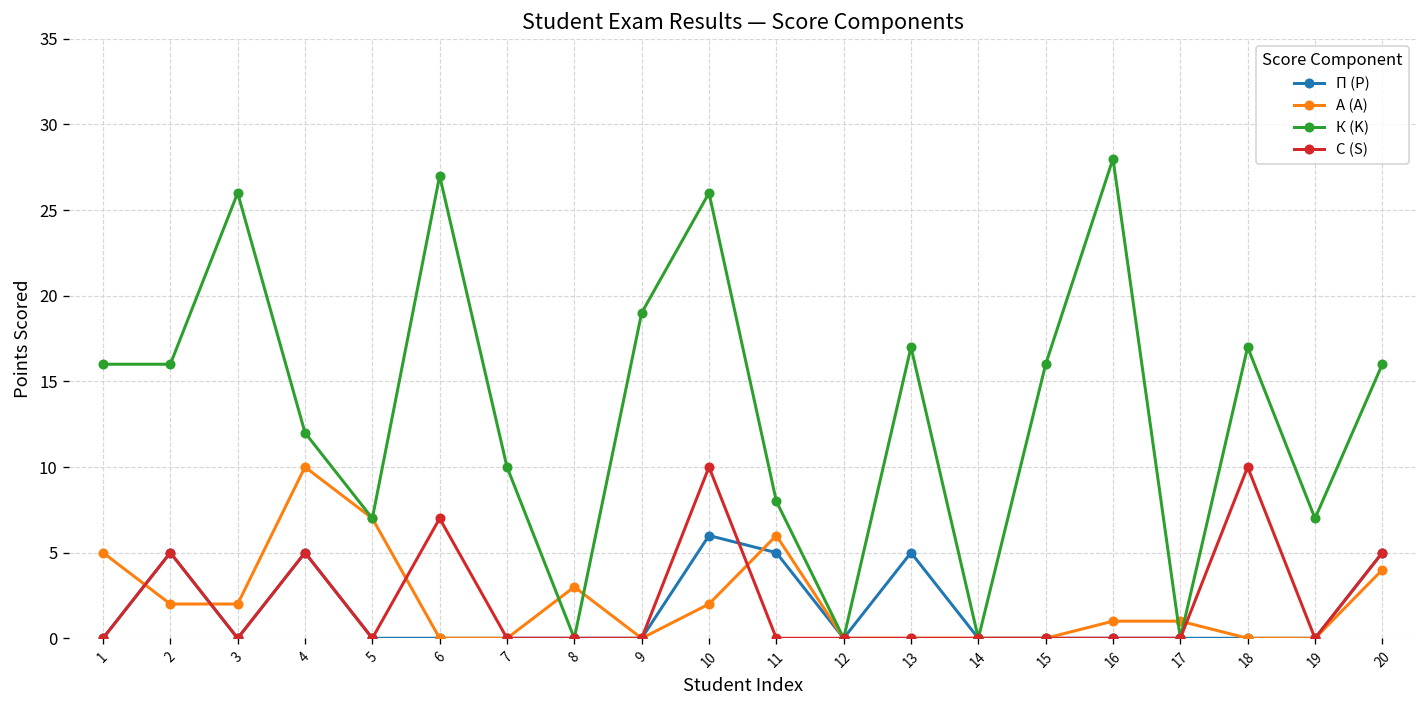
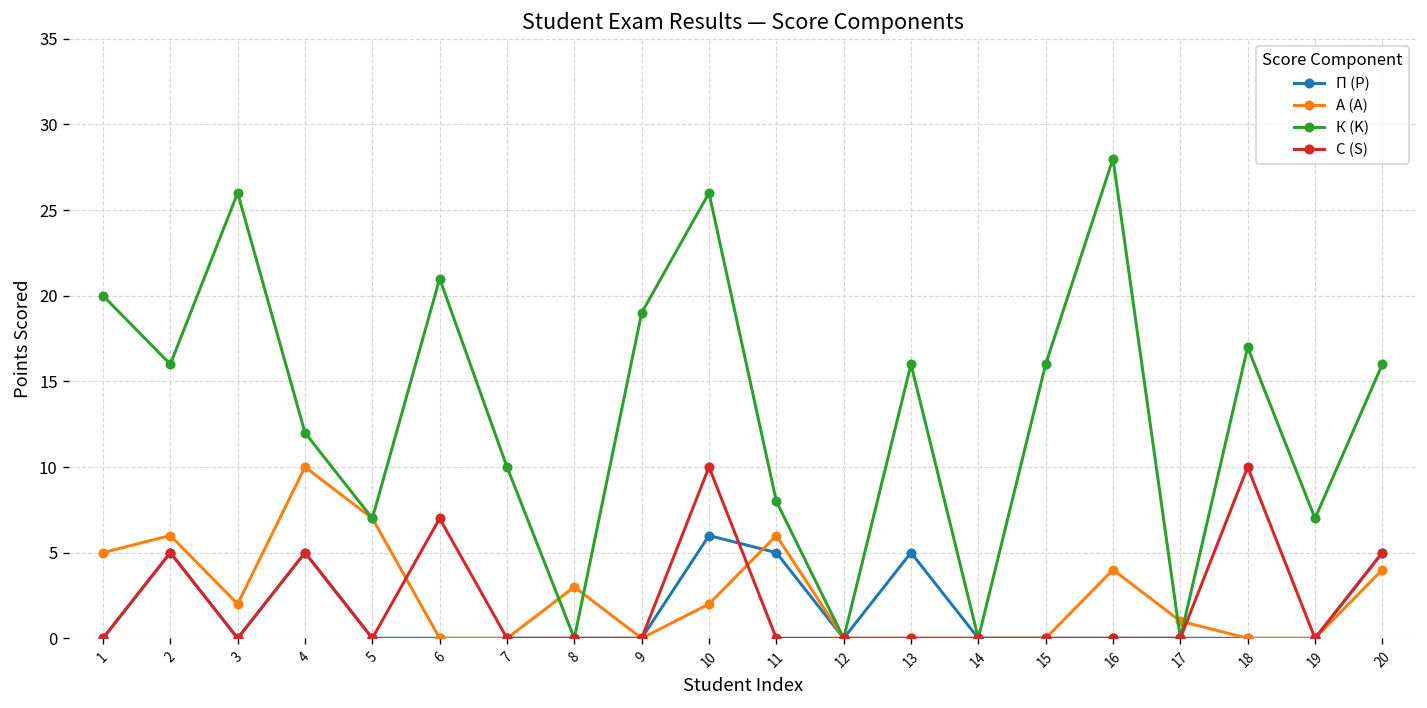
  {
    "П (P)": {
      "10": 6,
      "11": 5,
      "13": 5
    },
    "А (A)": {
      "1": 5,
-     "2": 2,
+     "2": 6,
      "3": 2,
      "4": 10,
      "8": 3,
      "10": 2,
      "11": 6,
-     "16": 1,
+     "16": 4,
      "17": 1,
      "20": 4
    },
    "К (K)": {
-     "1": 16,
+     "1": 20,
      "2": 16,
      "3": 26,
      "4": 12,
-     "6": 27,
+     "6": 21,
      "7": 10,
      "9": 19,
      "10": 26,
      "11": 8,
-     "13": 17,
+     "13": 16,
      "15": 16,
      "16": 28,
      "18": 17,
      "19": 7,
      "20": 16
    },
    "С (S)": {
      "6": 7,
      "10": 10,
      "11": 0,
      "18": 10
    }
  }
